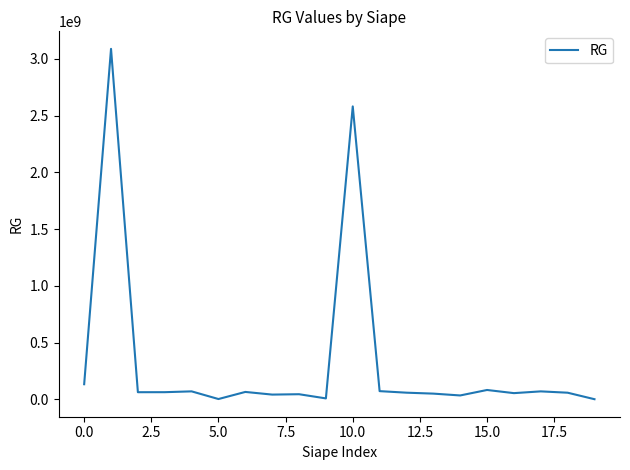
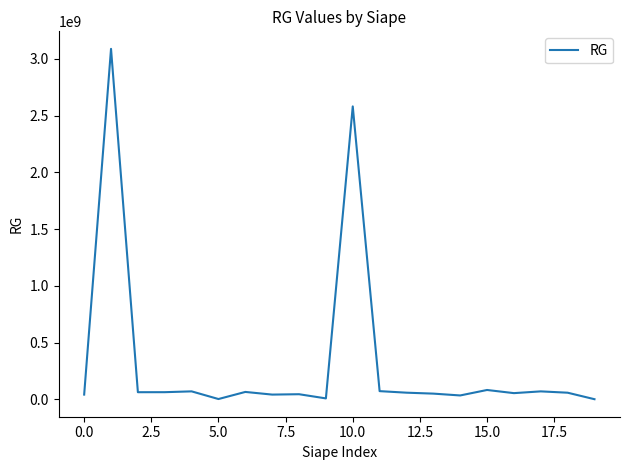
  {
-   "0.0": 130000000,
+   "0.0": 40000000,
    "5.0": 0,
    "10.0": 2580000000,
    "15.0": 80000000
  }
